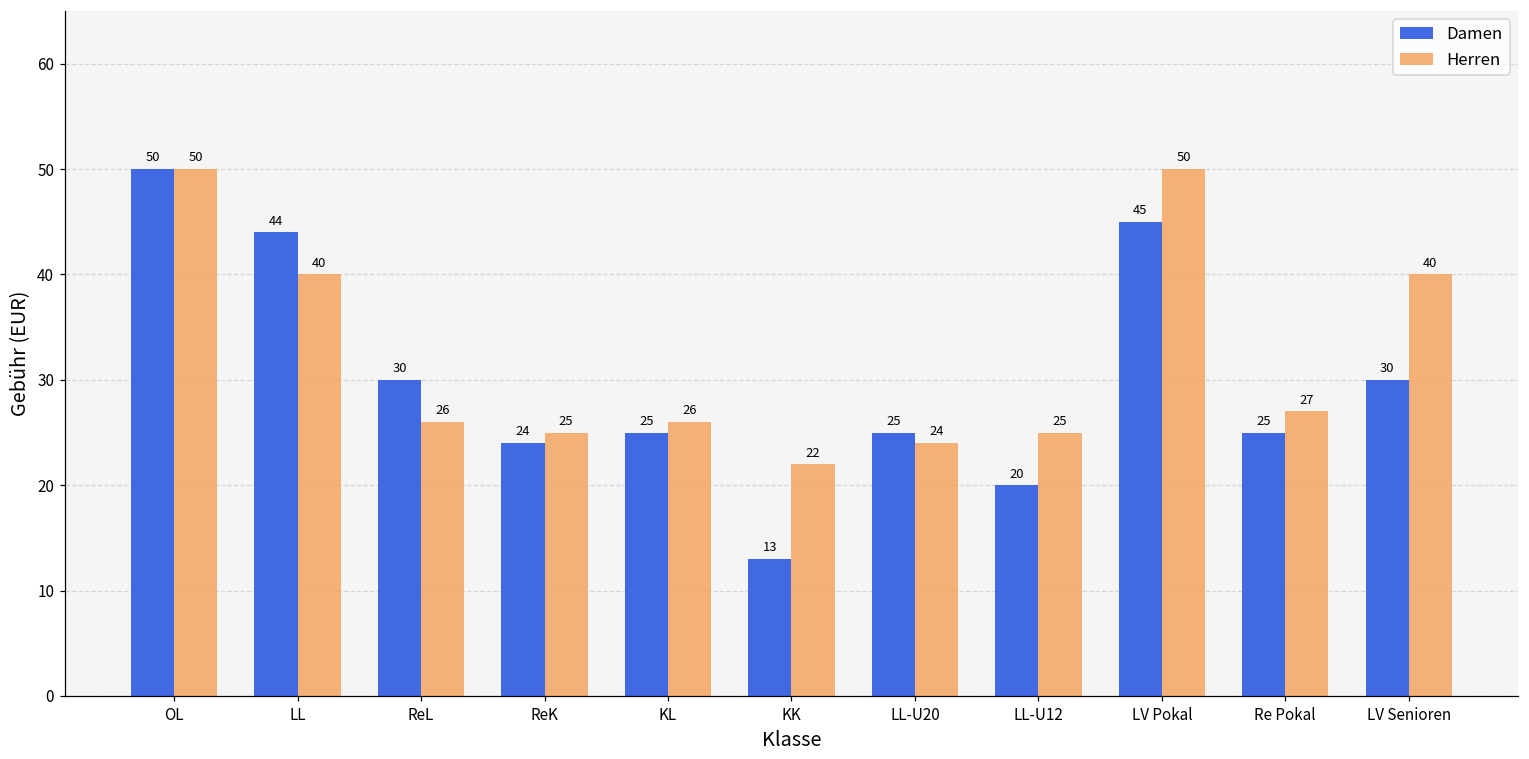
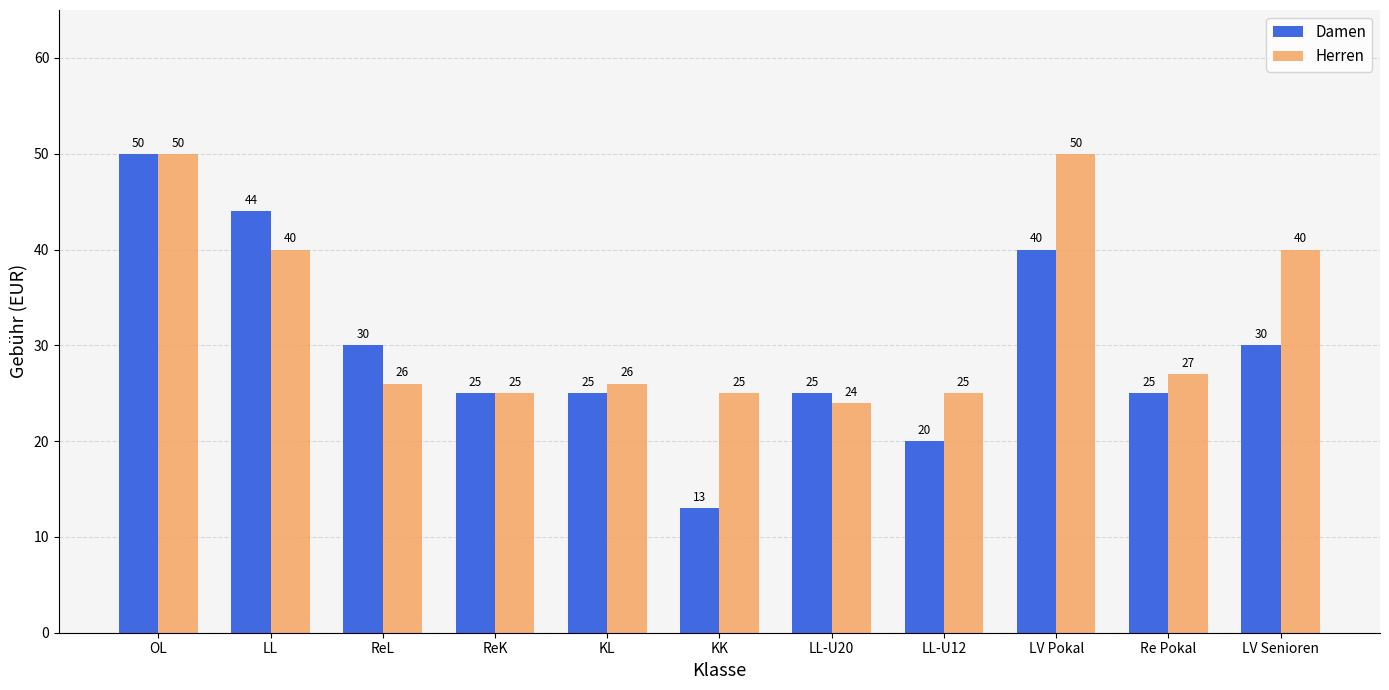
  {
    "Damen": {
      "OL": 50,
      "LL": 44,
      "ReL": 30,
-     "ReK": 24,
+     "ReK": 25,
      "KL": 25,
      "KK": 13,
      "LL-U20": 25,
      "LL-U12": 20,
-     "LV Pokal": 45,
+     "LV Pokal": 40,
      "Re Pokal": 25,
      "LV Senioren": 30
    },
    "Herren": {
      "OL": 50,
      "LL": 40,
      "ReL": 26,
      "ReK": 25,
      "KL": 26,
-     "KK": 22,
+     "KK": 25,
      "LL-U20": 24,
      "LL-U12": 25,
      "LV Pokal": 50,
      "Re Pokal": 27,
      "LV Senioren": 40
    }
  }
